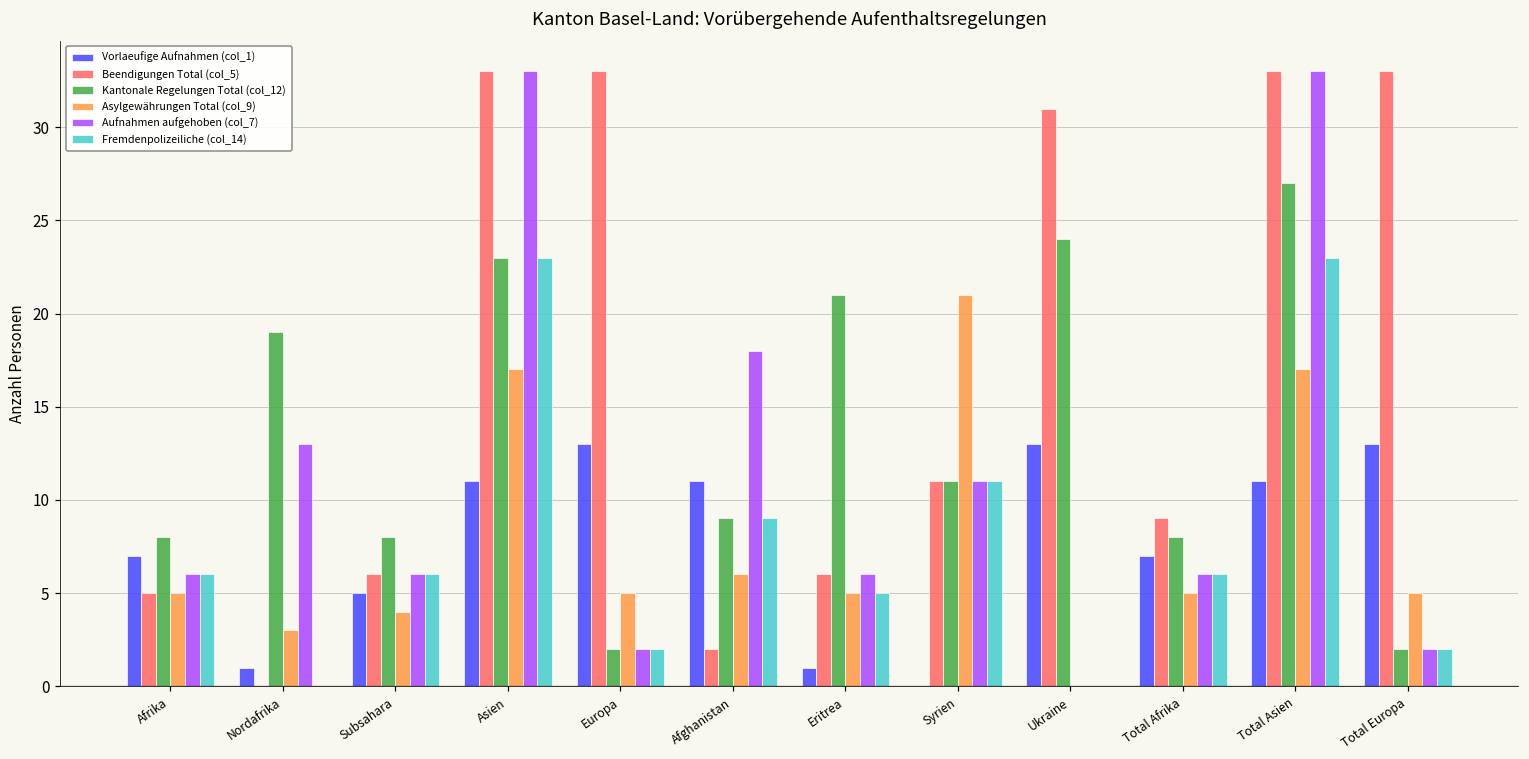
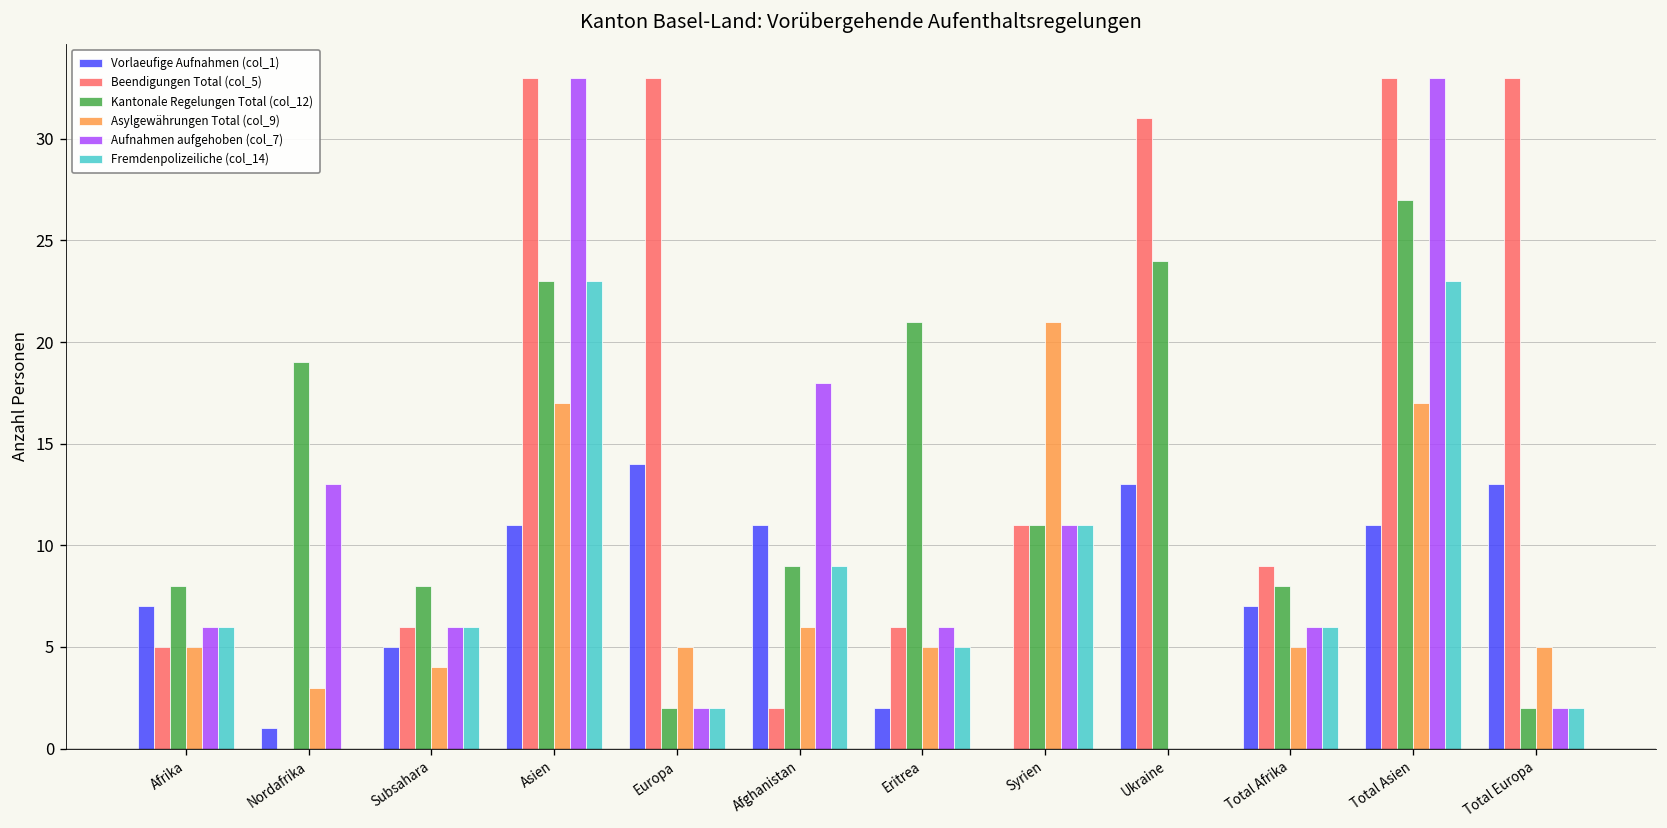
  {
    "Vorlaeufige Aufnahmen (col_1)": {
      "Afrika": 7,
      "Nordafrika": 1,
      "Subsahara": 5,
      "Asien": 11,
-     "Europa": 13,
+     "Europa": 14,
      "Afghanistan": 11,
-     "Eritrea": 1,
+     "Eritrea": 2,
      "Syrien": 0,
      "Ukraine": 13,
      "Total Afrika": 7,
      "Total Asien": 11,
      "Total Europa": 13
    },
    "Beendigungen Total (col_5)": {
      "Afrika": 5,
      "Nordafrika": 0,
      "Subsahara": 6,
      "Asien": 33,
      "Europa": 33,
      "Afghanistan": 2,
      "Eritrea": 6,
      "Syrien": 11,
      "Ukraine": 31,
      "Total Afrika": 9,
      "Total Asien": 33,
      "Total Europa": 33
    },
    "Kantonale Regelungen Total (col_12)": {
      "Afrika": 8,
      "Nordafrika": 19,
      "Subsahara": 8,
      "Asien": 23,
      "Europa": 2,
      "Afghanistan": 9,
      "Eritrea": 21,
      "Syrien": 11,
      "Ukraine": 24,
      "Total Afrika": 8,
      "Total Asien": 27,
      "Total Europa": 2
    },
    "Asylgewährungen Total (col_9)": {
      "Afrika": 5,
      "Nordafrika": 3,
      "Subsahara": 4,
      "Asien": 17,
      "Europa": 5,
      "Afghanistan": 6,
      "Eritrea": 5,
      "Syrien": 21,
      "Ukraine": 0,
      "Total Afrika": 5,
      "Total Asien": 17,
      "Total Europa": 5
    },
    "Aufnahmen aufgehoben (col_7)": {
      "Afrika": 6,
      "Nordafrika": 13,
      "Subsahara": 6,
      "Asien": 33,
      "Europa": 2,
      "Afghanistan": 18,
      "Eritrea": 6,
      "Syrien": 11,
      "Ukraine": 0,
      "Total Afrika": 6,
      "Total Asien": 33,
      "Total Europa": 2
    },
    "Fremdenpolizeiliche (col_14)": {
      "Afrika": 6,
      "Nordafrika": 0,
      "Subsahara": 6,
      "Asien": 23,
      "Europa": 2,
      "Afghanistan": 9,
      "Eritrea": 5,
      "Syrien": 11,
      "Ukraine": 0,
      "Total Afrika": 6,
      "Total Asien": 23,
      "Total Europa": 2
    }
  }
